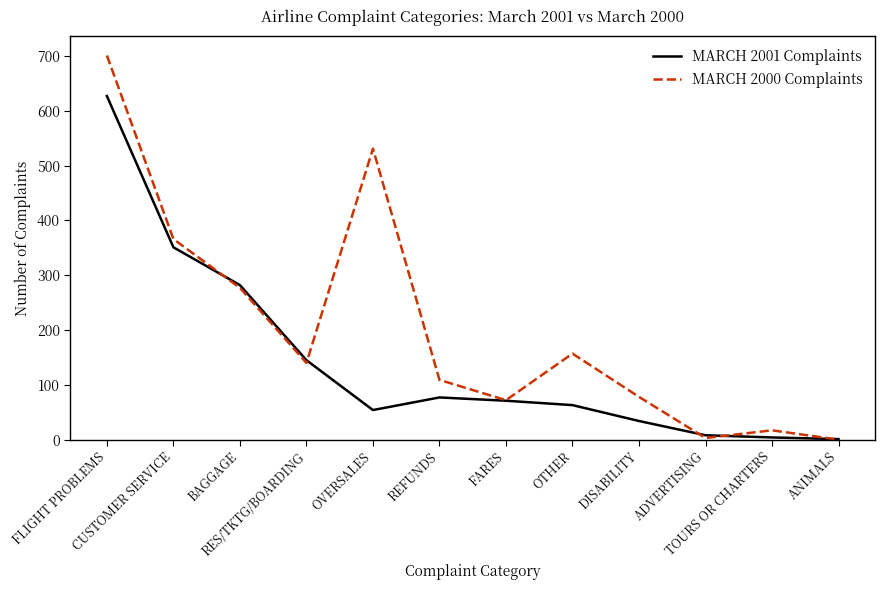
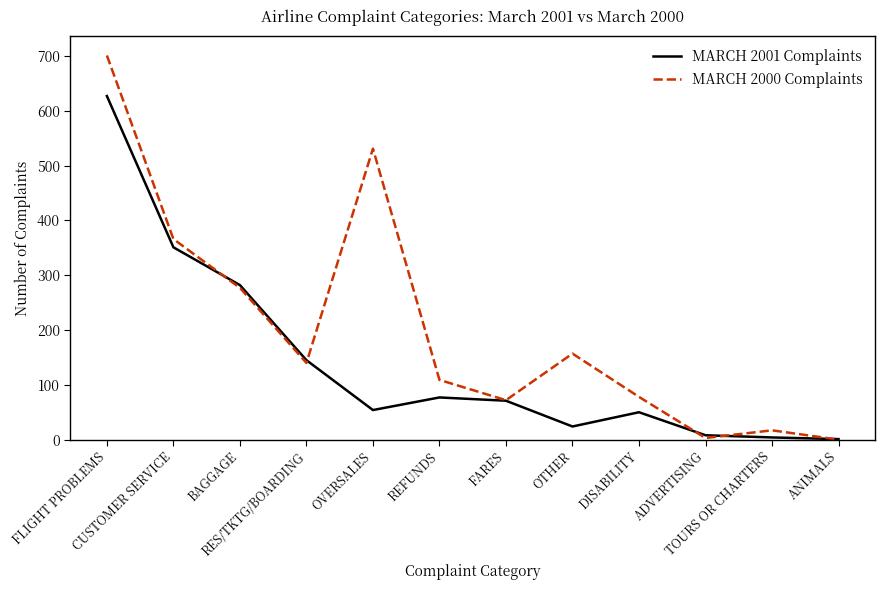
  {
    "MARCH 2001 Complaints": {
      "FLIGHT PROBLEMS": 630,
      "CUSTOMER SERVICE": 350,
      "BAGGAGE": 280,
      "RES/TKTG/BOARDING": 150,
      "OVERSALES": 50,
      "REFUNDS": 80,
-     "OTHER": 60,
-     "DISABILITY": 30,
+     "OTHER": 20,
+     "DISABILITY": 50,
      "ADVERTISING": 10,
      "TOURS OR CHARTERS": 0
    },
    "MARCH 2000 Complaints": {
      "FLIGHT PROBLEMS": 700,
      "CUSTOMER SERVICE": 370,
      "BAGGAGE": 280,
      "RES/TKTG/BOARDING": 140,
      "OVERSALES": 530,
      "REFUNDS": 110,
      "OTHER": 160,
      "DISABILITY": 80,
      "ADVERTISING": 0,
      "TOURS OR CHARTERS": 20
    }
  }
